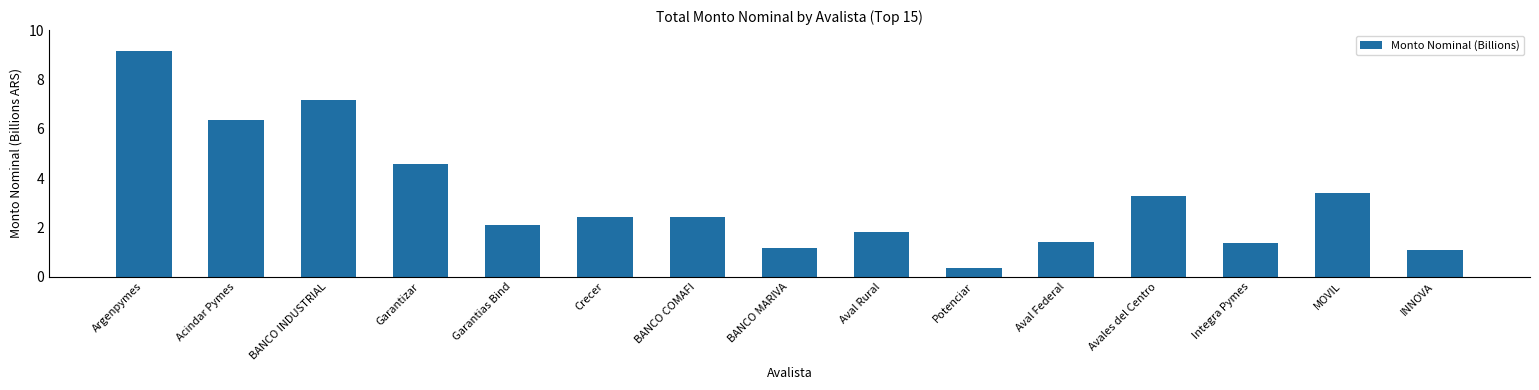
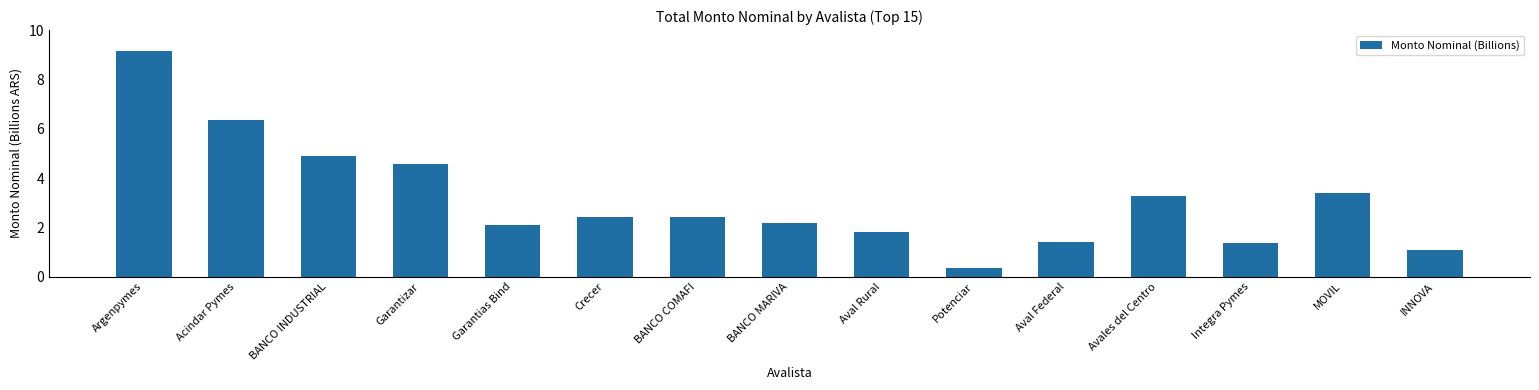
  {
    "Argenpymes": 9.2,
    "Acindar Pymes": 6.3,
-   "BANCO INDUSTRIAL": 7.2,
+   "BANCO INDUSTRIAL": 4.9,
    "Garantizar": 4.6,
    "Garantias Bind": 2.1,
    "Crecer": 2.4,
    "BANCO COMAFI": 2.4,
-   "BANCO MARIVA": 1.2,
+   "BANCO MARIVA": 2.2,
    "Aval Rural": 1.8,
    "Potenciar": 0.4,
    "Aval Federal": 1.4,
    "Avales del Centro": 3.3,
    "Integra Pymes": 1.4,
    "MOVIL": 3.4,
    "INNOVA": 1.1
  }
